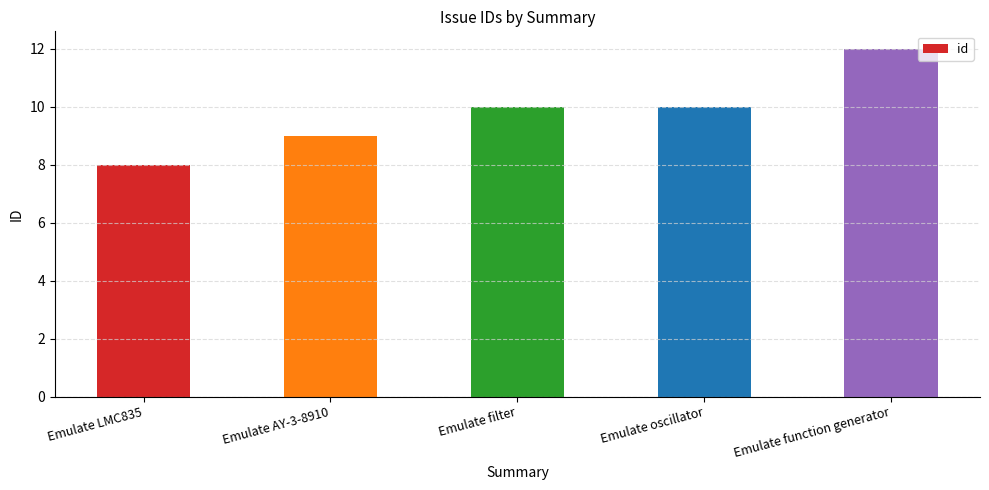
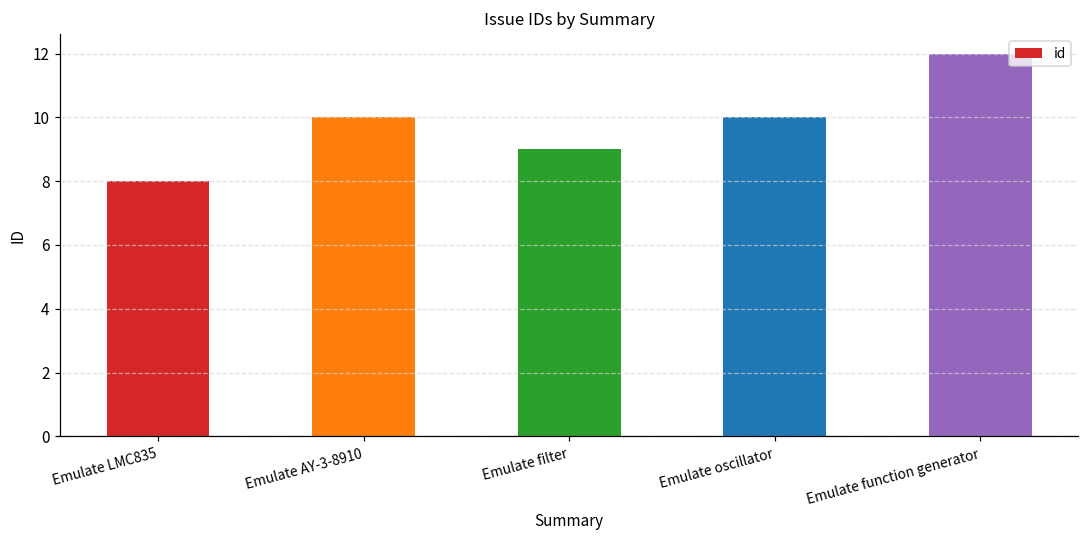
  {
    "Emulate LMC835": 8,
-   "Emulate AY-3-8910": 9,
-   "Emulate filter": 10,
+   "Emulate AY-3-8910": 10,
+   "Emulate filter": 9,
    "Emulate oscillator": 10,
    "Emulate function generator": 12
  }
